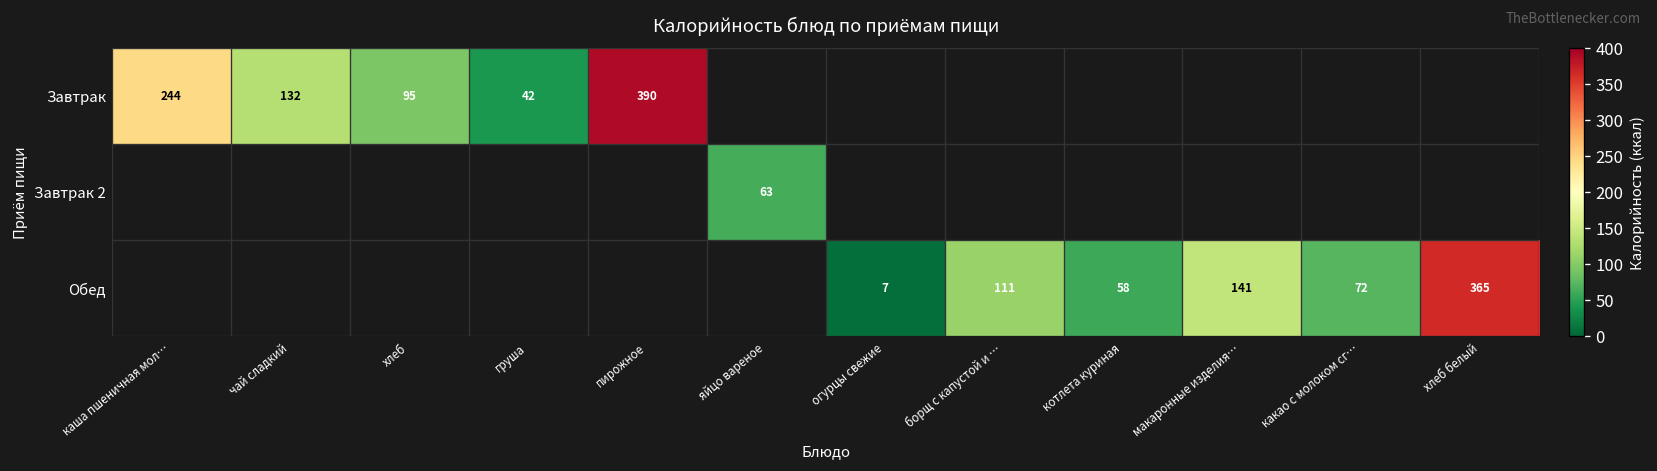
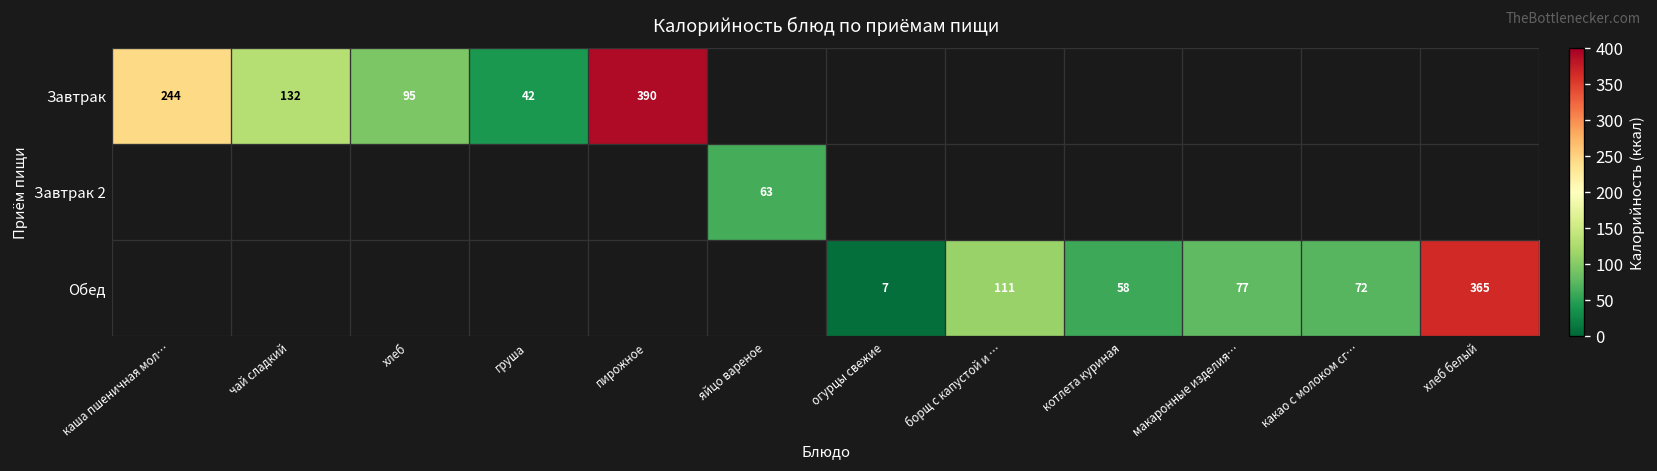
  {
    "Завтрак": {
      "каша пшеничная мол…": 244,
      "чай сладкий": 132,
      "хлеб": 95,
      "груша": 42,
      "пирожное": 390
    },
    "Завтрак 2": {
      "яйцо вареное": 63
    },
    "Обед": {
      "огурцы свежие": 7,
      "борщ с капустой и …": 111,
      "котлета куриная": 58,
-     "макаронные изделия…": 141,
+     "макаронные изделия…": 77,
      "какао с молоком сг…": 72,
      "хлеб белый": 365
    }
  }
